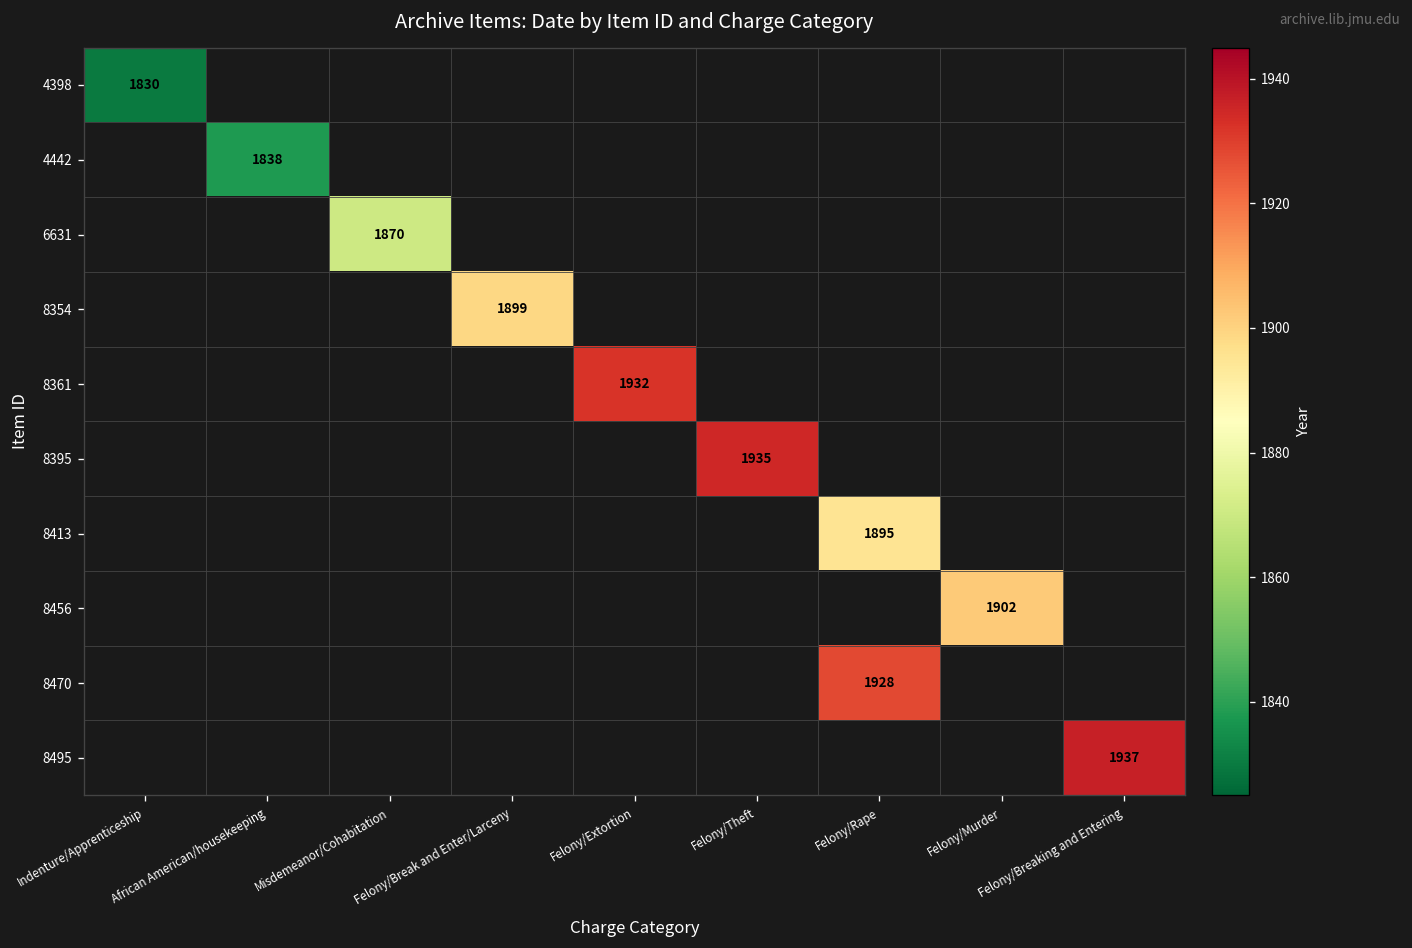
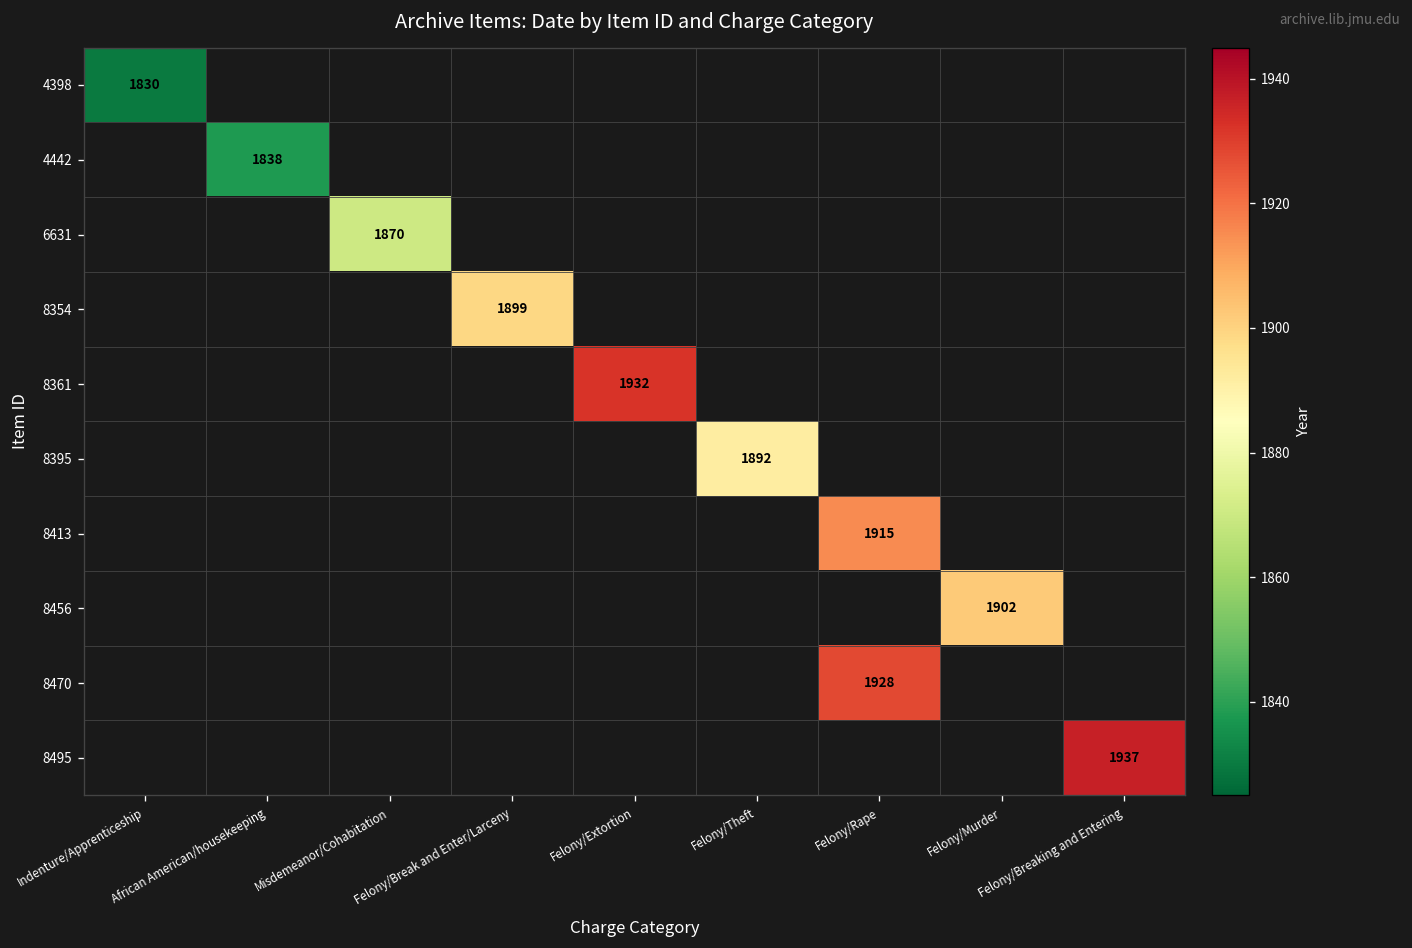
  {
    "4398": {
      "Indenture/Apprenticeship": 1830
    },
    "4442": {
      "African American/housekeeping": 1838
    },
    "6631": {
      "Misdemeanor/Cohabitation": 1870
    },
    "8354": {
      "Felony/Break and Enter/Larceny": 1899
    },
    "8361": {
      "Felony/Extortion": 1932
    },
    "8395": {
-     "Felony/Theft": 1935
+     "Felony/Theft": 1892
    },
    "8413": {
-     "Felony/Rape": 1895
+     "Felony/Rape": 1915
    },
    "8456": {
      "Felony/Murder": 1902
    },
    "8470": {
      "Felony/Rape": 1928
    },
    "8495": {
      "Felony/Breaking and Entering": 1937
    }
  }
